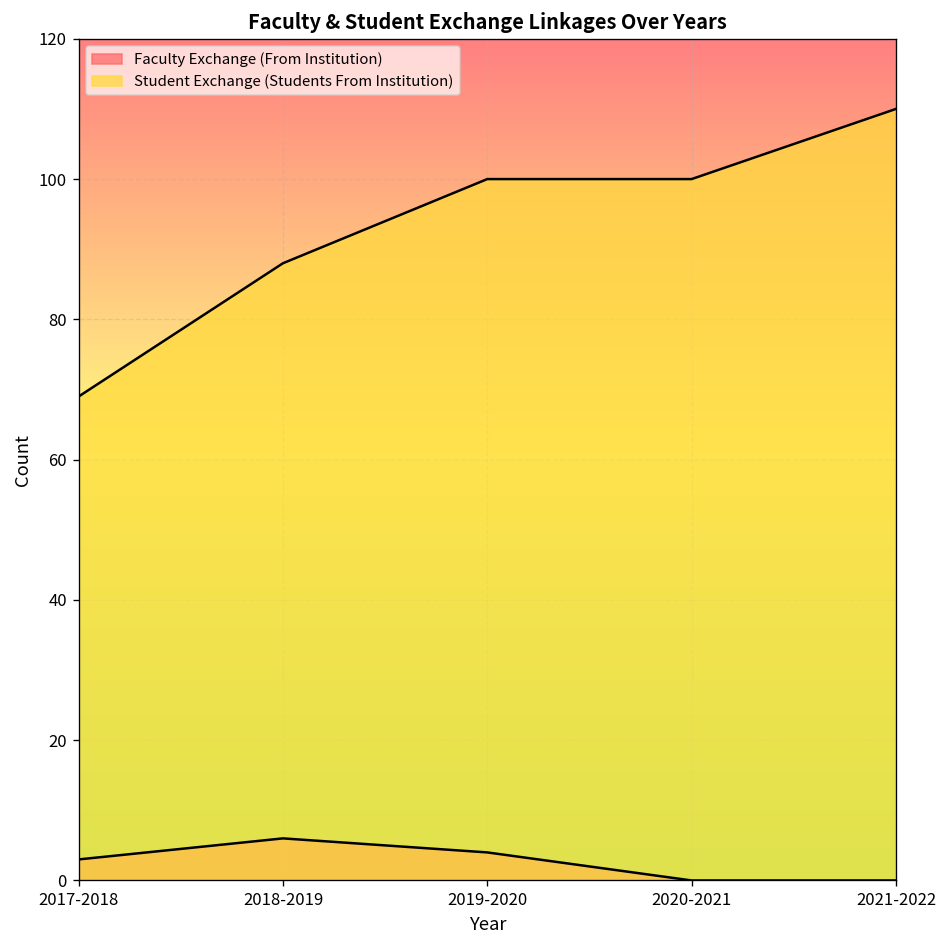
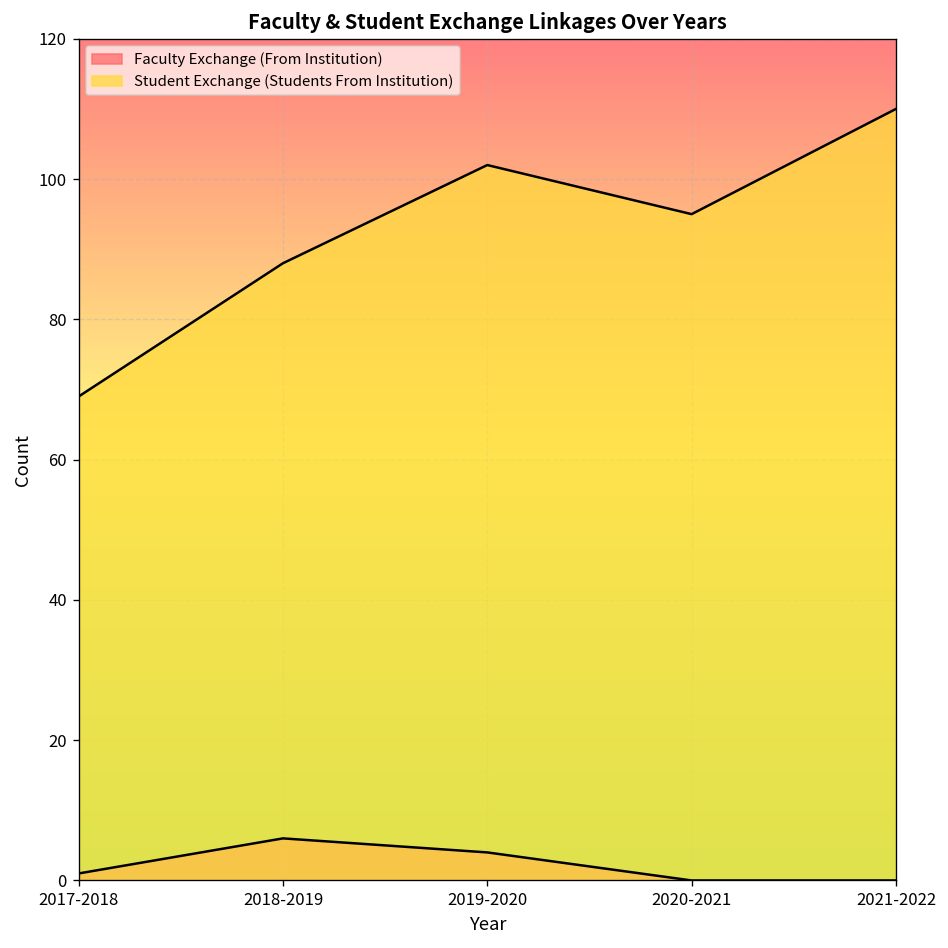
  {
    "Faculty Exchange (From Institution)": {
-     "2017-2018": 3,
+     "2017-2018": 1,
      "2018-2019": 6,
      "2019-2020": 4,
      "2020-2021": 0,
      "2021-2022": 0
    },
    "Student Exchange (Students From Institution)": {
      "2017-2018": 69,
      "2018-2019": 88,
-     "2019-2020": 100,
-     "2020-2021": 100,
+     "2019-2020": 102,
+     "2020-2021": 95,
      "2021-2022": 110
    }
  }
